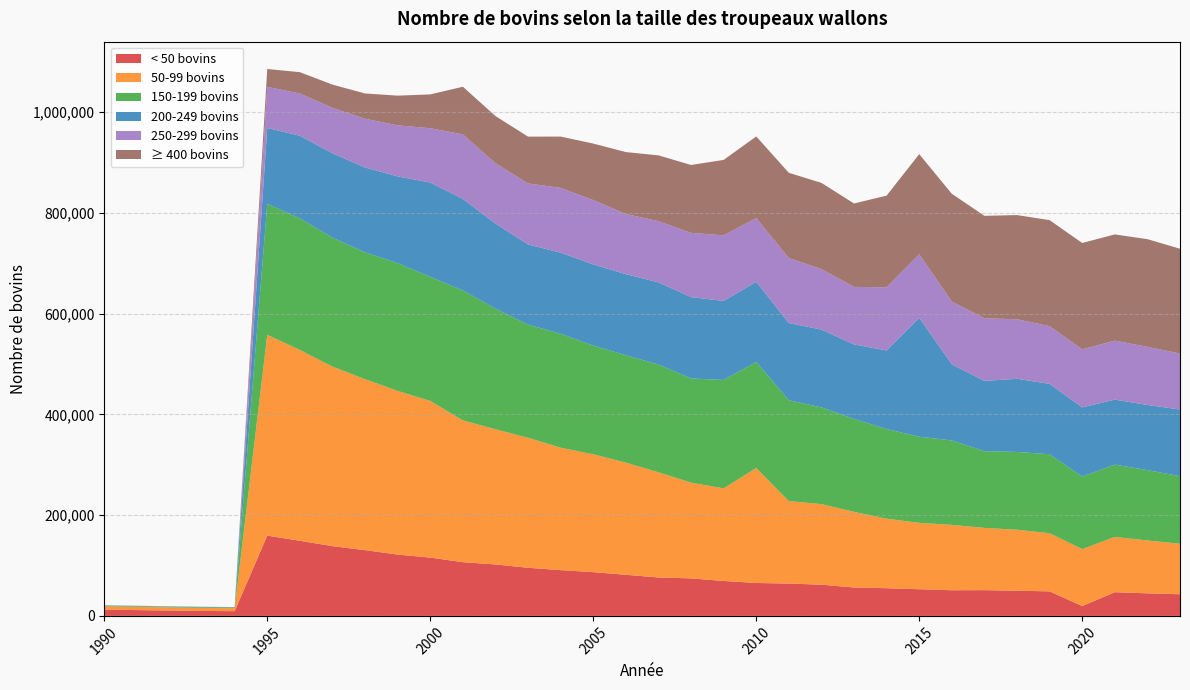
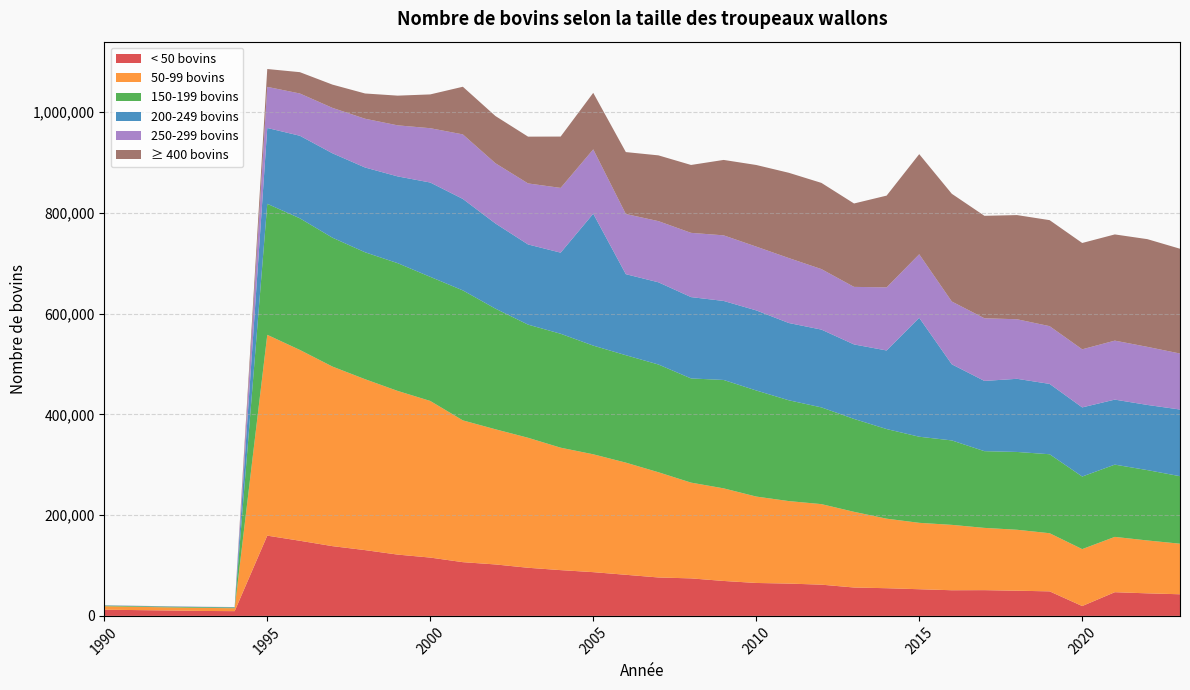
  {
    "< 50 bovins": {
      "1990": "10,000",
      "1995": "160,000",
      "2000": "120,000",
      "2005": "90,000",
      "2010": "70,000",
      "2015": "50,000",
      "2020": "20,000"
    },
    "50-99 bovins": {
      "1995": "400,000",
      "2000": "310,000",
      "2005": "230,000",
-     "2010": "230,000",
+     "2010": "170,000",
      "2015": "130,000",
      "2020": "110,000"
    },
    "150-199 bovins": {
      "1995": "260,000",
      "2000": "250,000",
      "2005": "220,000",
      "2010": "210,000",
      "2015": "170,000",
      "2020": "140,000"
    },
    "200-249 bovins": {
      "1995": "150,000",
      "2000": "190,000",
-     "2005": "160,000",
+     "2005": "260,000",
      "2010": "160,000",
      "2015": "240,000",
      "2020": "140,000"
    },
    "250-299 bovins": {
      "1995": "80,000",
      "2000": "110,000",
      "2005": "130,000",
      "2010": "130,000",
      "2015": "130,000",
      "2020": "120,000"
    },
    "≥ 400 bovins": {
      "1995": "40,000",
      "2000": "70,000",
      "2005": "110,000",
      "2010": "160,000",
      "2015": "200,000",
      "2020": "210,000"
    }
  }
